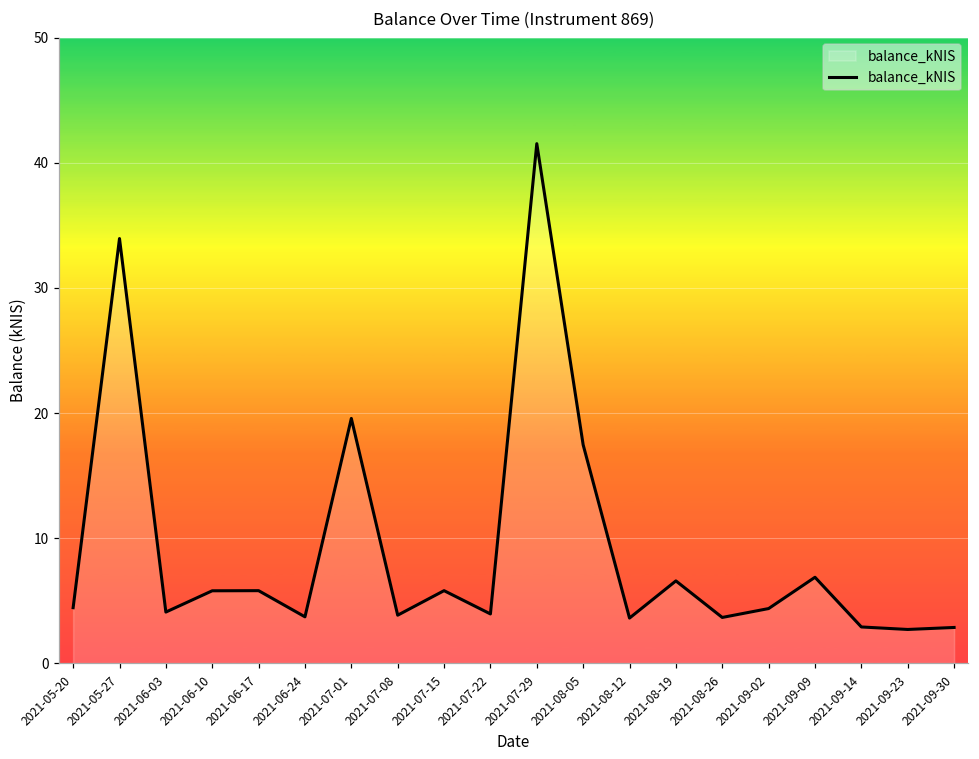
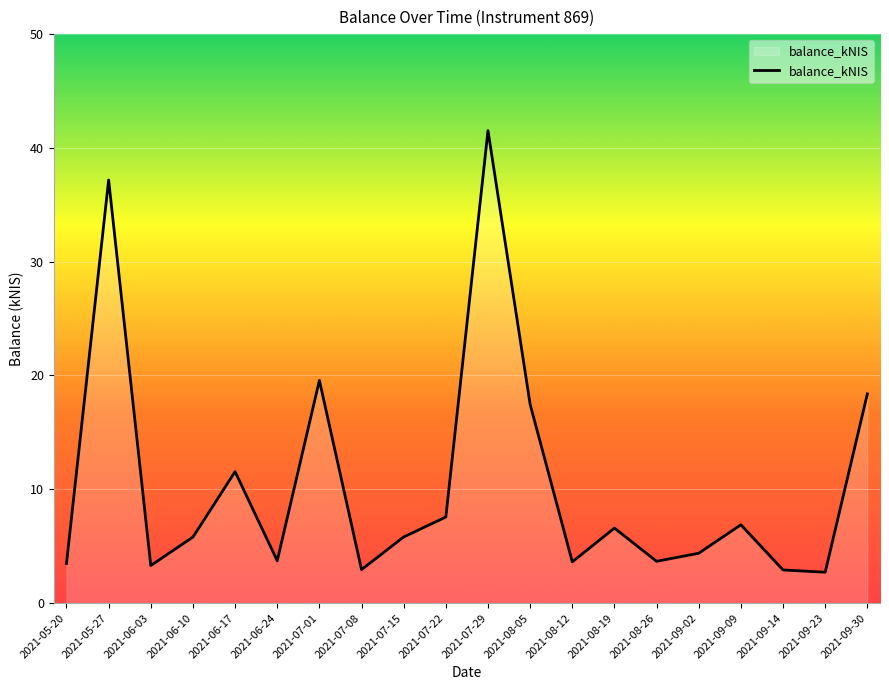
  {
-   "2021-05-20": 4.5,
-   "2021-05-27": 33.9,
-   "2021-06-03": 4.1,
+   "2021-05-20": 3.5,
+   "2021-05-27": 37.2,
+   "2021-06-03": 3.3,
    "2021-06-10": 5.8,
-   "2021-06-17": 5.8,
+   "2021-06-17": 11.6,
    "2021-06-24": 3.7,
    "2021-07-01": 19.6,
-   "2021-07-08": 3.9,
+   "2021-07-08": 2.9,
    "2021-07-15": 5.8,
-   "2021-07-22": 4.0,
+   "2021-07-22": 7.6,
    "2021-07-29": 41.5,
    "2021-08-05": 17.5,
    "2021-08-12": 3.6,
    "2021-08-19": 6.6,
    "2021-08-26": 3.7,
    "2021-09-02": 4.4,
    "2021-09-09": 6.9,
    "2021-09-14": 2.9,
    "2021-09-23": 2.7,
-   "2021-09-30": 2.9
+   "2021-09-30": 18.4
  }
